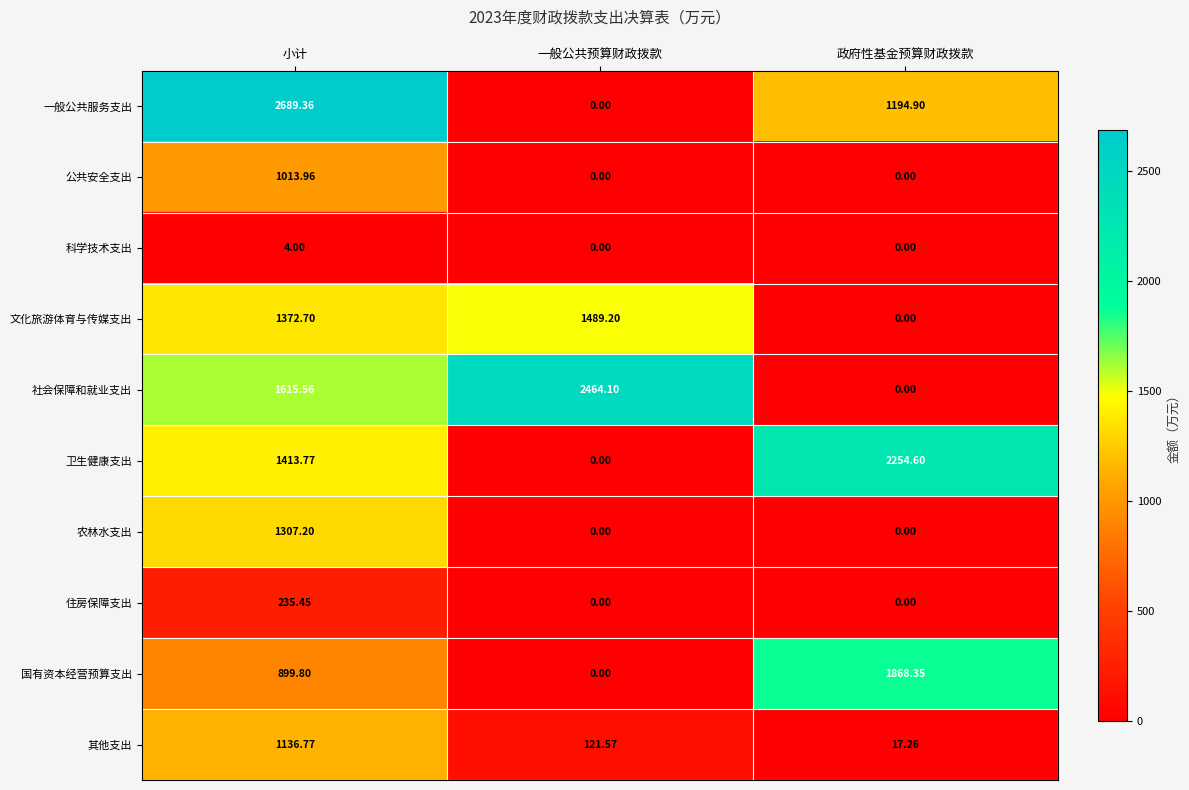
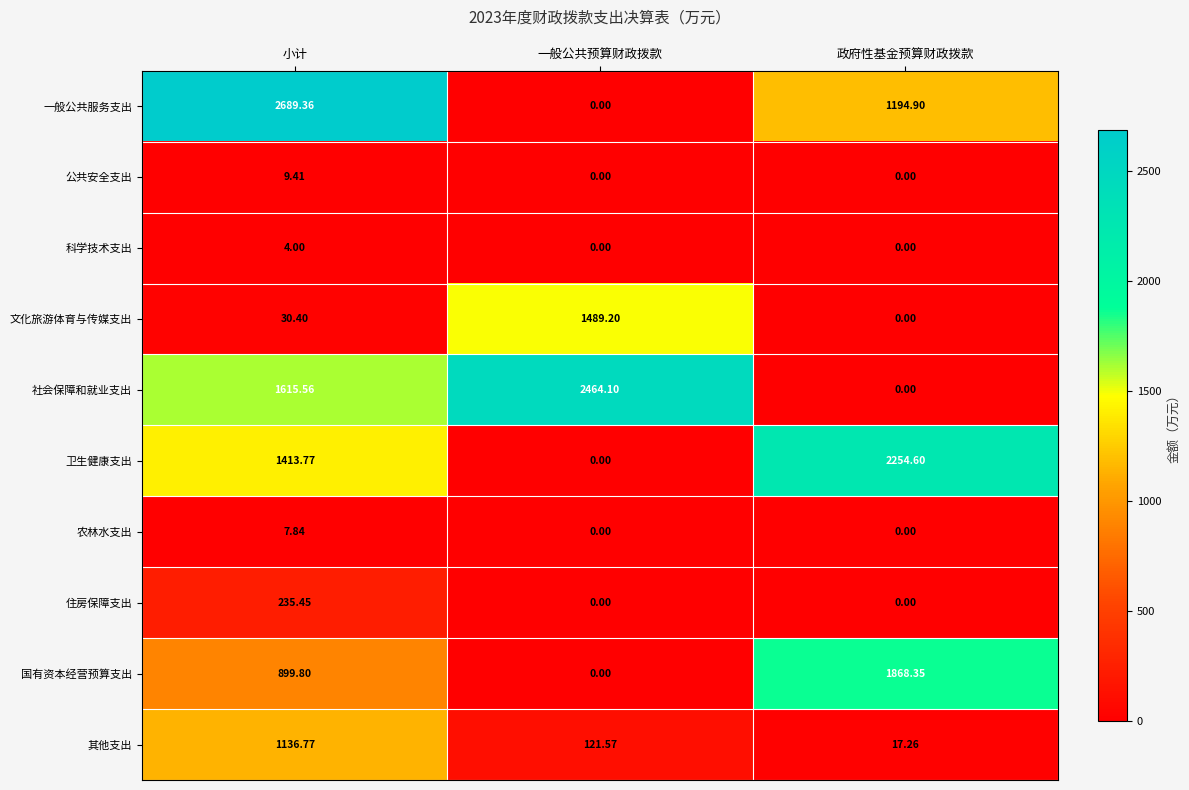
  {
    "一般公共服务支出": {
      "小计": 2689.36,
      "一般公共预算财政拨款": 0.00,
      "政府性基金预算财政拨款": 1194.90
    },
    "公共安全支出": {
-     "小计": 1013.96,
+     "小计": 9.41,
      "一般公共预算财政拨款": 0.00,
      "政府性基金预算财政拨款": 0.00
    },
    "科学技术支出": {
      "小计": 4.00,
      "一般公共预算财政拨款": 0.00,
      "政府性基金预算财政拨款": 0.00
    },
    "文化旅游体育与传媒支出": {
-     "小计": 1372.70,
+     "小计": 30.40,
      "一般公共预算财政拨款": 1489.20,
      "政府性基金预算财政拨款": 0.00
    },
    "社会保障和就业支出": {
      "小计": 1615.56,
      "一般公共预算财政拨款": 2464.10,
      "政府性基金预算财政拨款": 0.00
    },
    "卫生健康支出": {
      "小计": 1413.77,
      "一般公共预算财政拨款": 0.00,
      "政府性基金预算财政拨款": 2254.60
    },
    "农林水支出": {
-     "小计": 1307.20,
+     "小计": 7.84,
      "一般公共预算财政拨款": 0.00,
      "政府性基金预算财政拨款": 0.00
    },
    "住房保障支出": {
      "小计": 235.45,
      "一般公共预算财政拨款": 0.00,
      "政府性基金预算财政拨款": 0.00
    },
    "国有资本经营预算支出": {
      "小计": 899.80,
      "一般公共预算财政拨款": 0.00,
      "政府性基金预算财政拨款": 1868.35
    },
    "其他支出": {
      "小计": 1136.77,
      "一般公共预算财政拨款": 121.57,
      "政府性基金预算财政拨款": 17.26
    }
  }
